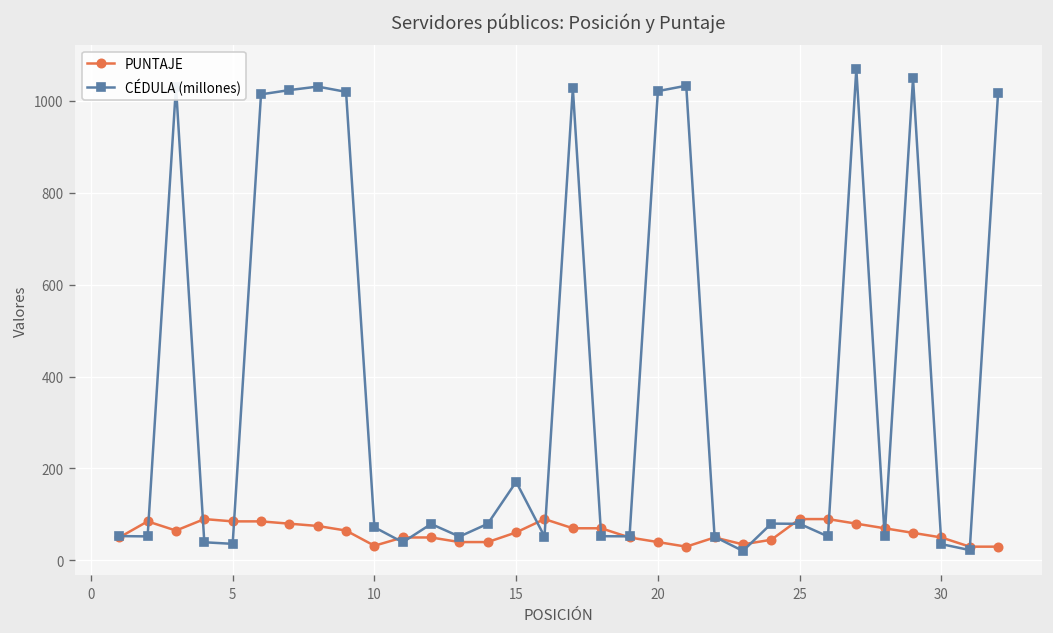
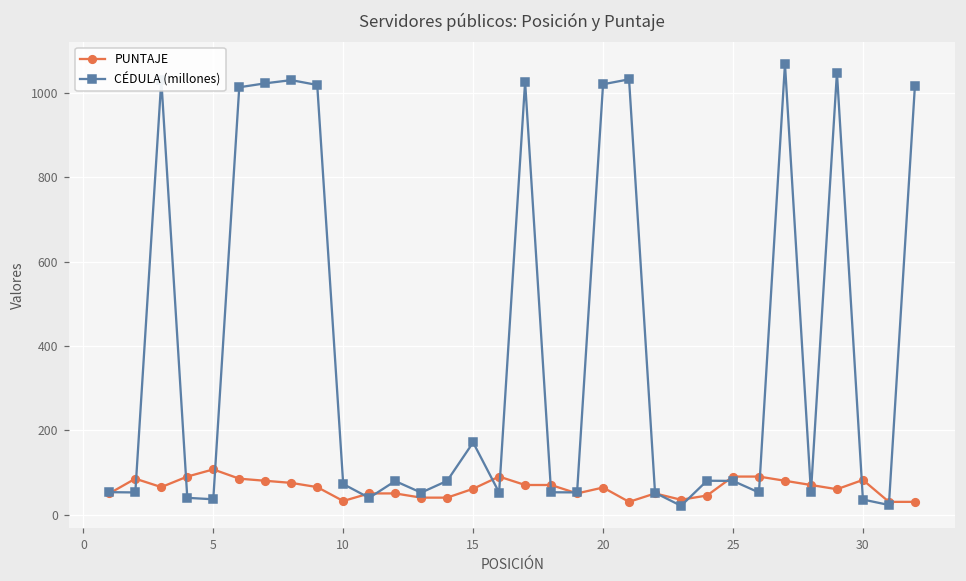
  {
    "PUNTAJE": {
-     "5": 90,
+     "5": 110,
      "10": 30,
      "15": 60,
-     "20": 40,
+     "20": 60,
      "25": 90,
-     "30": 50
+     "30": 80
    },
    "CÉDULA (millones)": {
      "5": 40,
      "10": 70,
      "15": 170,
      "20": 1020,
      "25": 80,
      "30": 40
    }
  }
